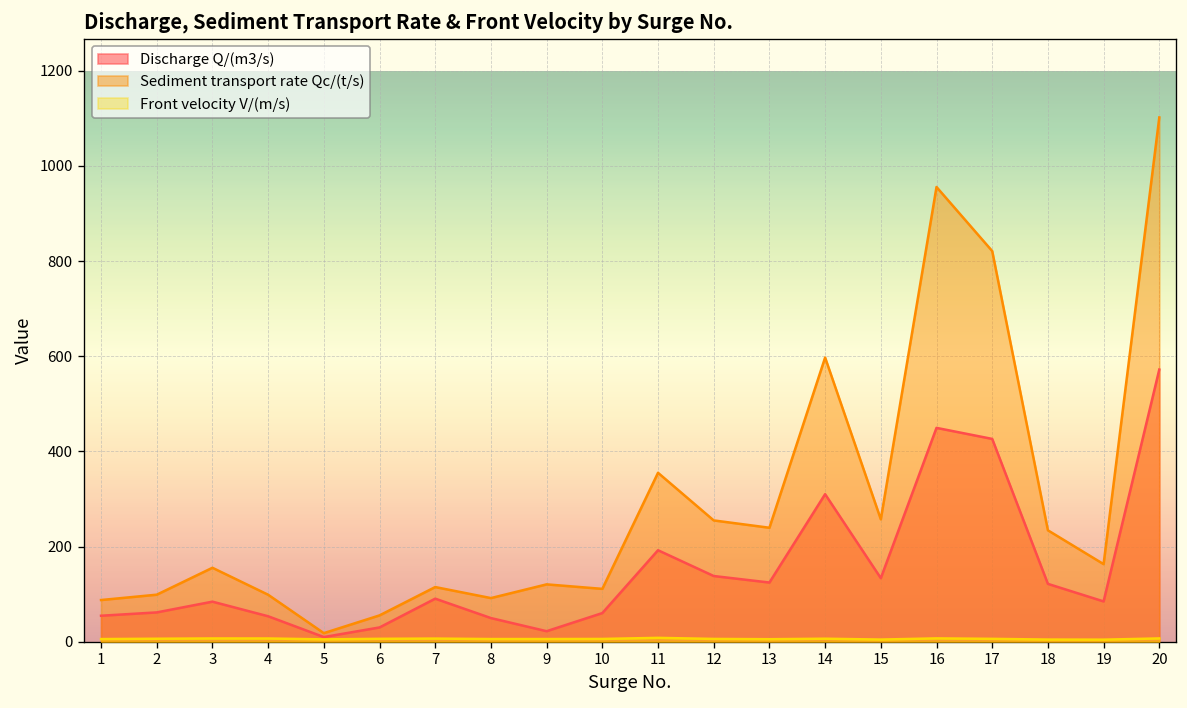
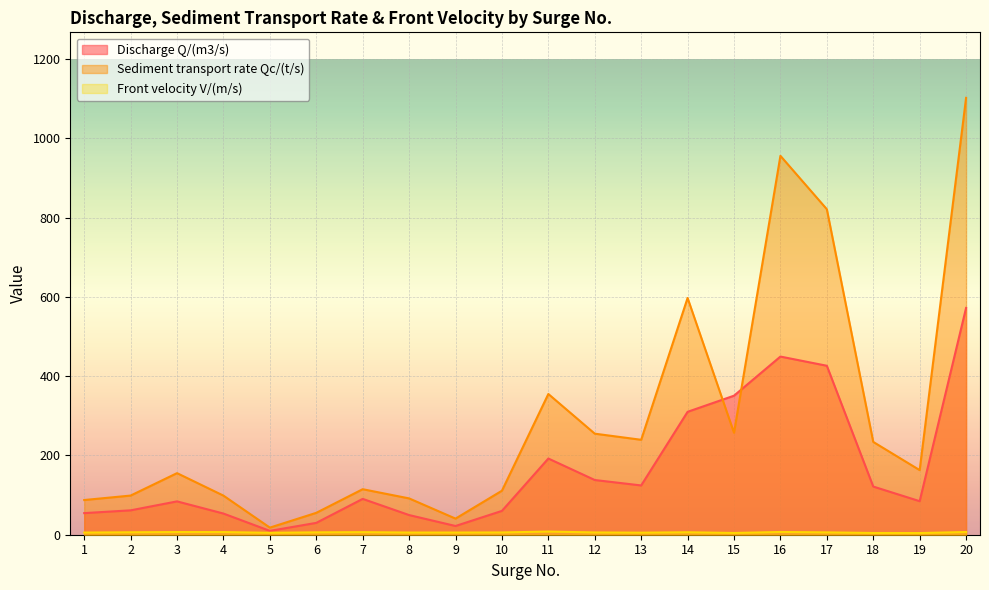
  {
    "Discharge Q/(m3/s)": {
      "1": 50,
      "2": 60,
      "3": 80,
      "4": 50,
      "6": 30,
      "7": 90,
      "8": 50,
      "9": 20,
      "10": 60,
      "11": 190,
      "12": 140,
      "13": 120,
      "14": 310,
-     "15": 130,
+     "15": 350,
      "16": 450,
      "17": 430,
      "18": 120,
      "19": 80,
      "20": 570
    },
    "Sediment transport rate Qc/(t/s)": {
      "1": 90,
      "2": 100,
      "3": 160,
      "4": 100,
      "5": 20,
      "6": 60,
      "7": 110,
      "8": 90,
-     "9": 120,
+     "9": 40,
      "10": 110,
      "11": 350,
      "12": 250,
      "13": 240,
      "14": 600,
      "15": 260,
      "16": 960,
      "17": 820,
      "18": 230,
      "19": 160,
      "20": 1100
    },
    "Front velocity V/(m/s)": {
      "1": 10,
      "2": 10,
      "3": 10,
      "4": 10,
      "6": 10,
      "7": 10,
      "8": 10,
      "9": 10,
      "10": 10,
      "11": 10,
      "12": 10,
      "13": 10,
      "14": 10,
      "15": 0,
      "16": 10,
      "17": 10,
      "18": 0,
      "19": 0,
      "20": 10
    }
  }
